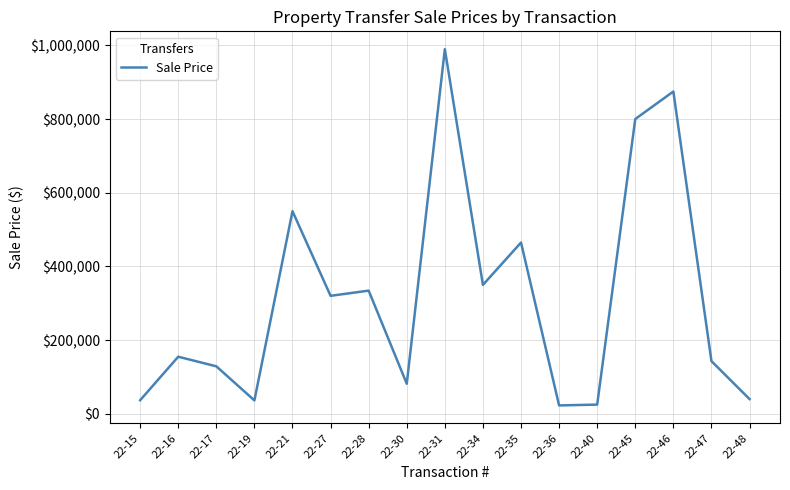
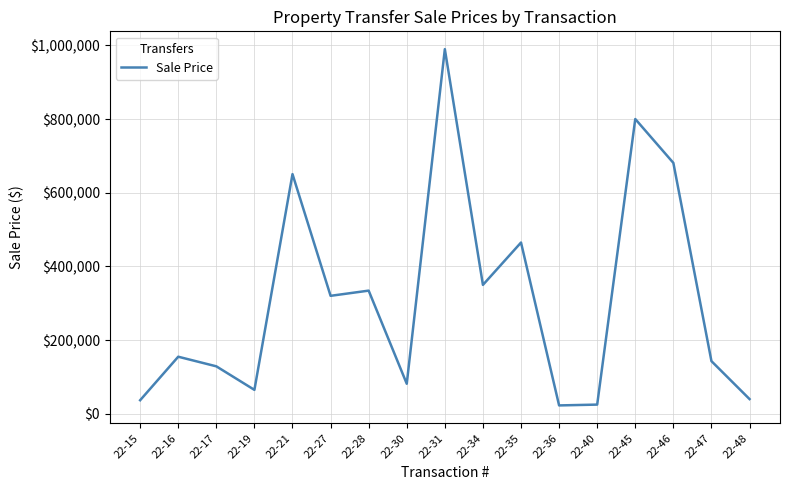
  {
    "22-15": "$40,000",
    "22-16": "$160,000",
    "22-17": "$130,000",
-   "22-19": "$40,000",
-   "22-21": "$550,000",
+   "22-19": "$70,000",
+   "22-21": "$650,000",
    "22-27": "$320,000",
    "22-28": "$330,000",
    "22-30": "$80,000",
    "22-31": "$990,000",
    "22-34": "$350,000",
    "22-35": "$470,000",
    "22-36": "$20,000",
    "22-40": "$30,000",
    "22-45": "$800,000",
-   "22-46": "$880,000",
+   "22-46": "$680,000",
    "22-47": "$140,000",
    "22-48": "$40,000"
  }
